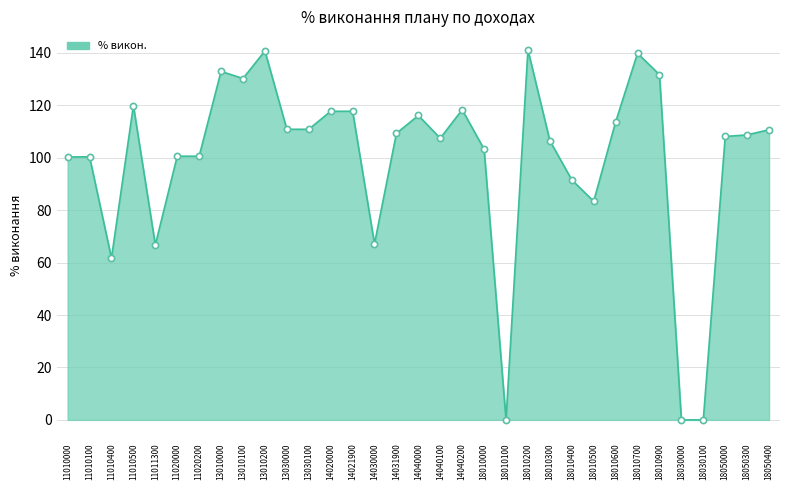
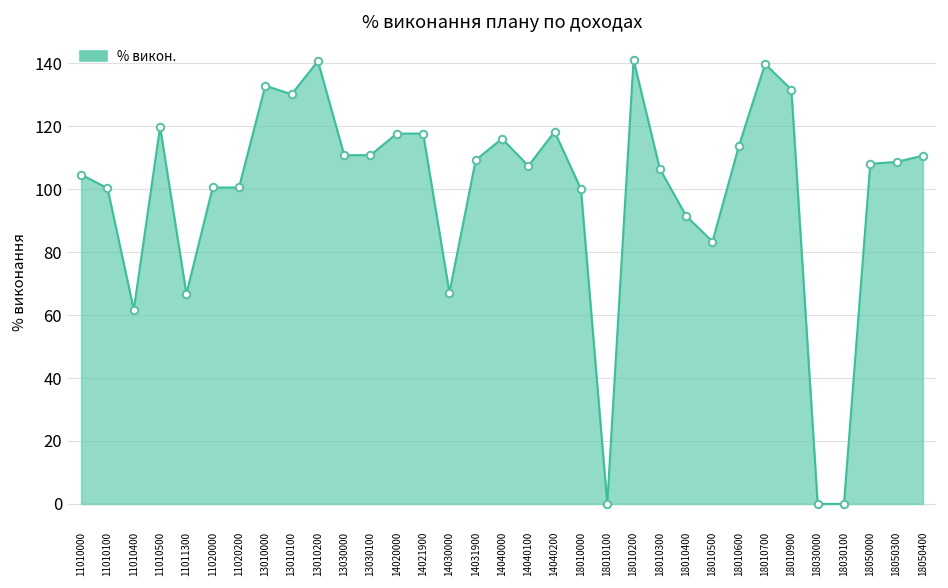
  {
-   "11010000": 100,
+   "11010000": 105,
    "11010100": 100,
    "11010400": 62,
    "11010500": 120,
    "11011300": 67,
    "11020000": 101,
    "11020200": 101,
    "13010000": 133,
    "13010100": 130,
    "13010200": 141,
    "13030000": 111,
    "13030100": 111,
    "14020000": 118,
    "14021900": 118,
    "14030000": 67,
    "14031900": 109,
    "14040000": 116,
    "14040100": 107,
    "14040200": 118,
-   "18010000": 103,
+   "18010000": 100,
    "18010100": 0,
    "18010200": 141,
    "18010300": 106,
    "18010400": 92,
    "18010500": 83,
    "18010600": 114,
    "18010700": 140,
    "18010900": 132,
    "18030000": 0,
    "18030100": 0,
    "18050000": 108,
    "18050300": 109,
    "18050400": 111
  }
